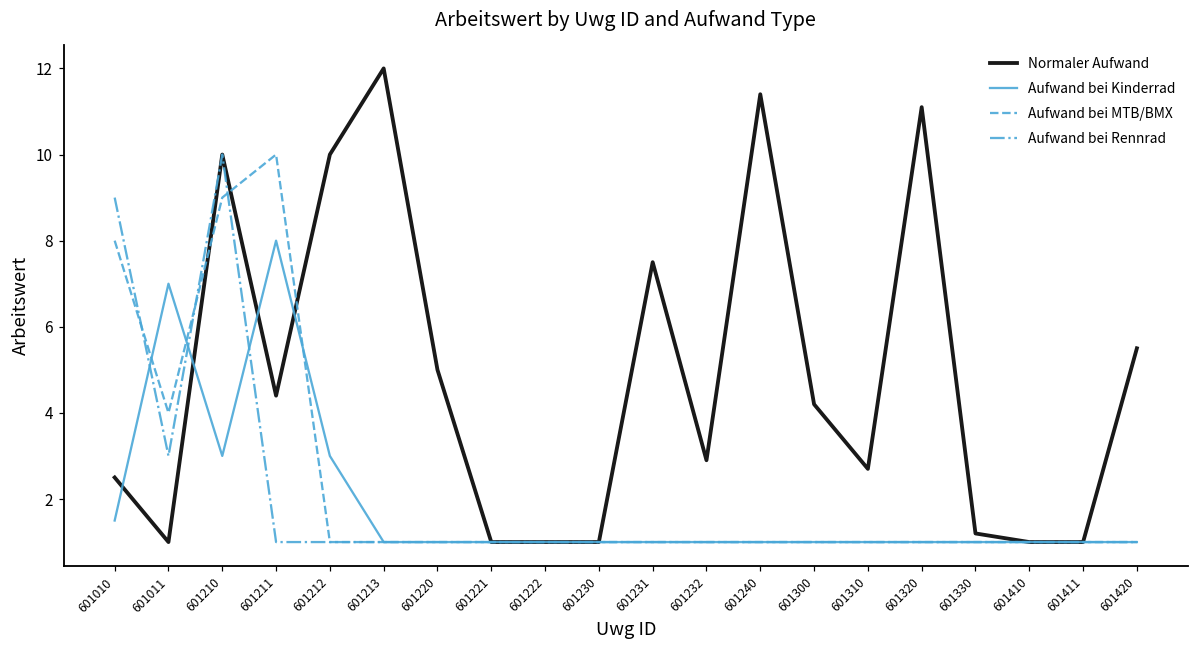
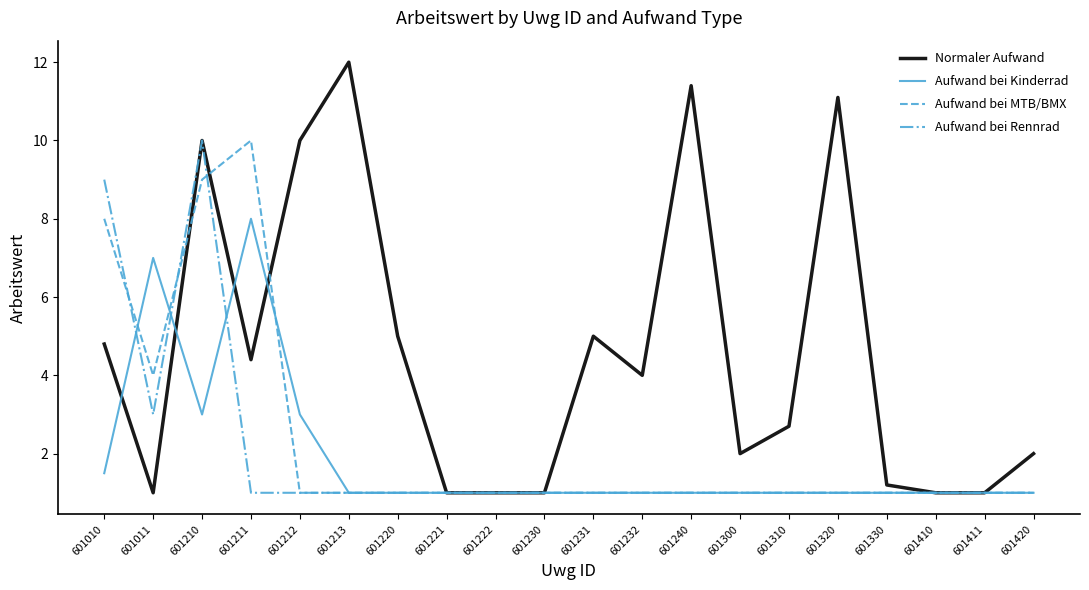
  {
    "Normaler Aufwand": {
-     "601010": 2.5,
+     "601010": 4.8,
      "601011": 1.0,
      "601211": 4.4,
      "601212": 10.0,
      "601213": 12.0,
      "601220": 5.0,
-     "601231": 7.5,
-     "601232": 2.9,
+     "601231": 5.0,
+     "601232": 4.0,
      "601240": 11.4,
-     "601300": 4.2,
+     "601300": 2.0,
      "601310": 2.7,
      "601320": 11.1,
      "601330": 1.2,
-     "601420": 5.5
+     "601420": 2.0
    }
  }
